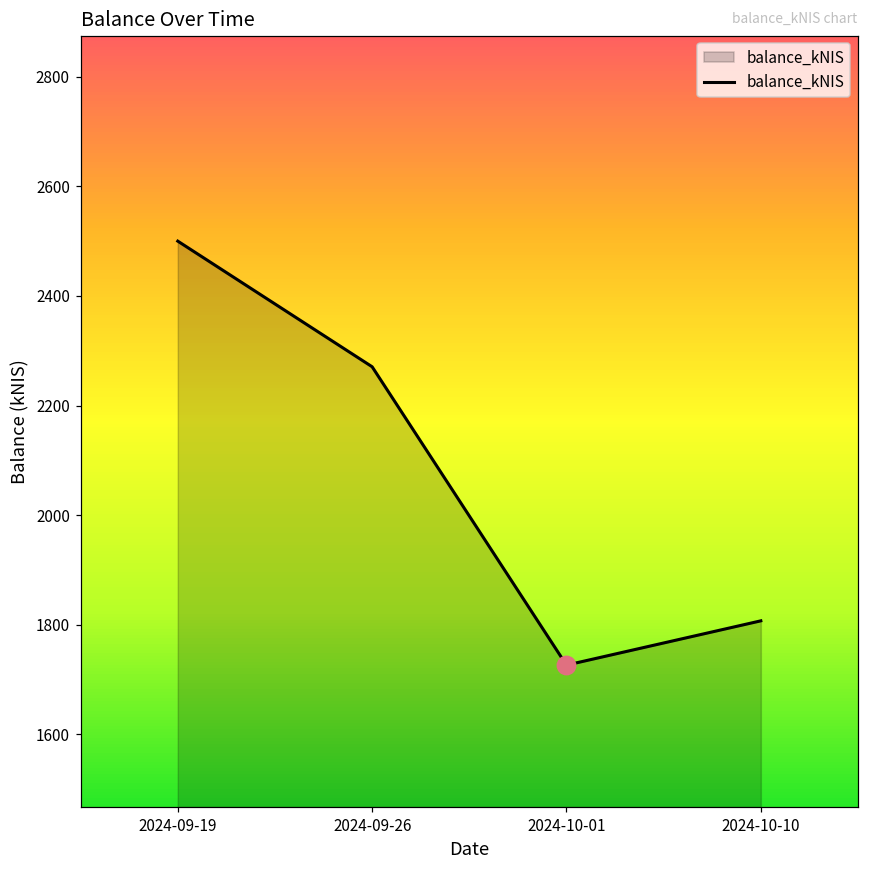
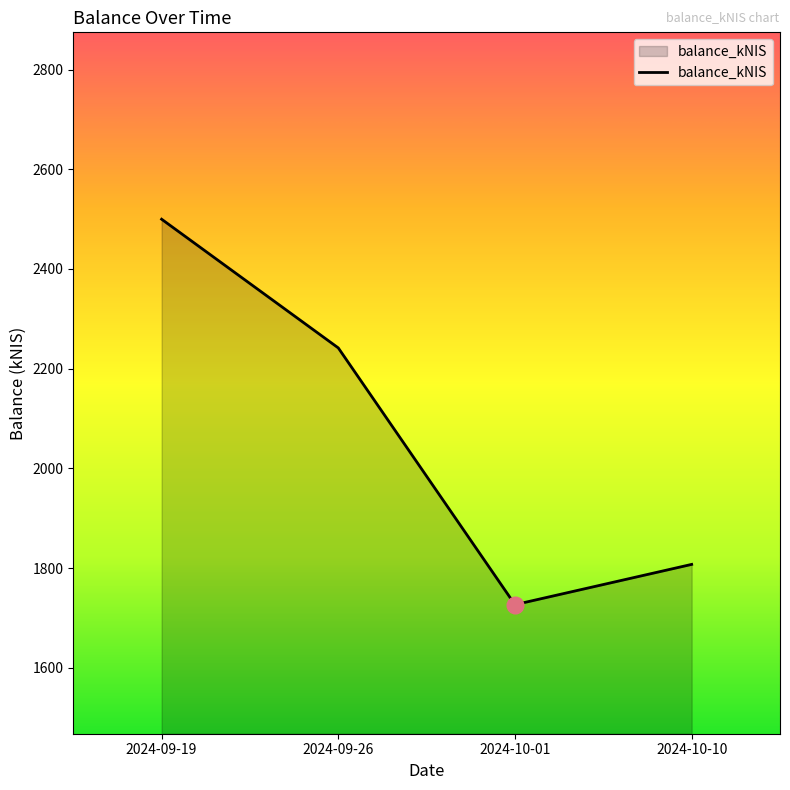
  {
    "balance_kNIS": {
      "2024-09-19": 2500,
-     "2024-09-26": 2270,
+     "2024-09-26": 2240,
      "2024-10-10": 1810
    }
  }
